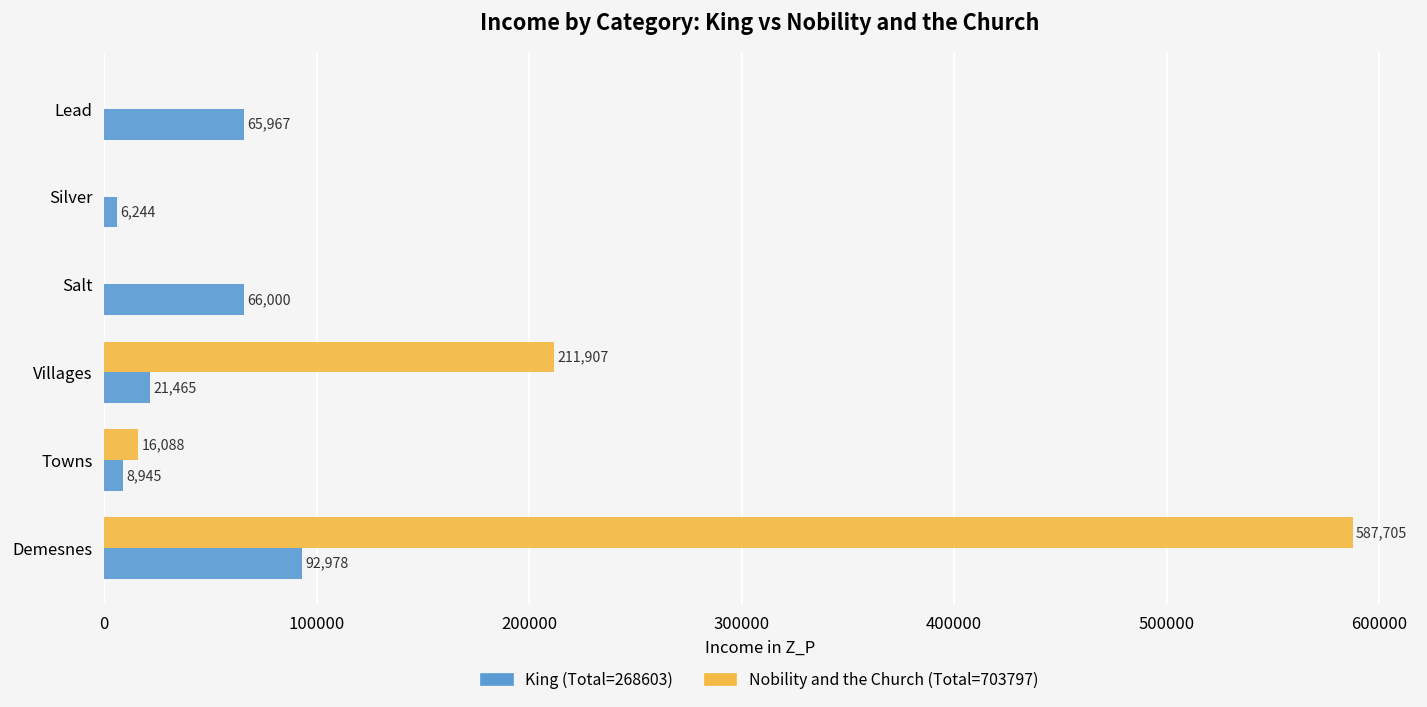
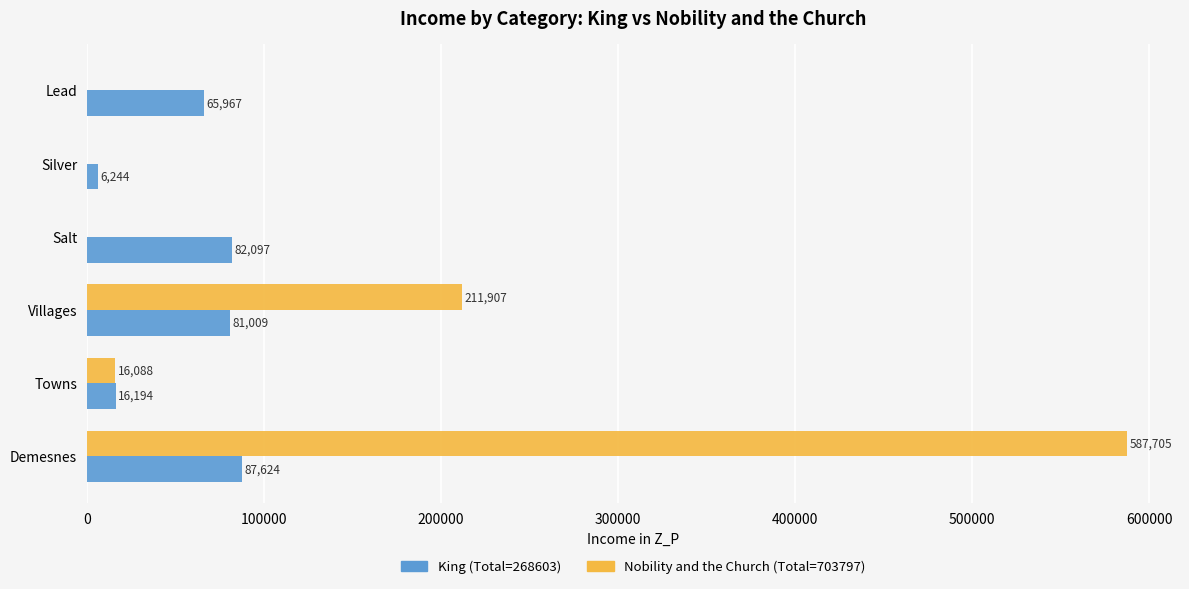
  {
    "King (Total=268603)": {
      "Lead": "65,967",
      "Silver": "6,244",
-     "Salt": "66,000",
-     "Villages": "21,465",
-     "Towns": "8,945",
-     "Demesnes": "92,978"
+     "Salt": "82,097",
+     "Villages": "81,009",
+     "Towns": "16,194",
+     "Demesnes": "87,624"
    },
    "Nobility and the Church (Total=703797)": {
      "Villages": "211,907",
      "Towns": "16,088",
      "Demesnes": "587,705"
    }
  }
